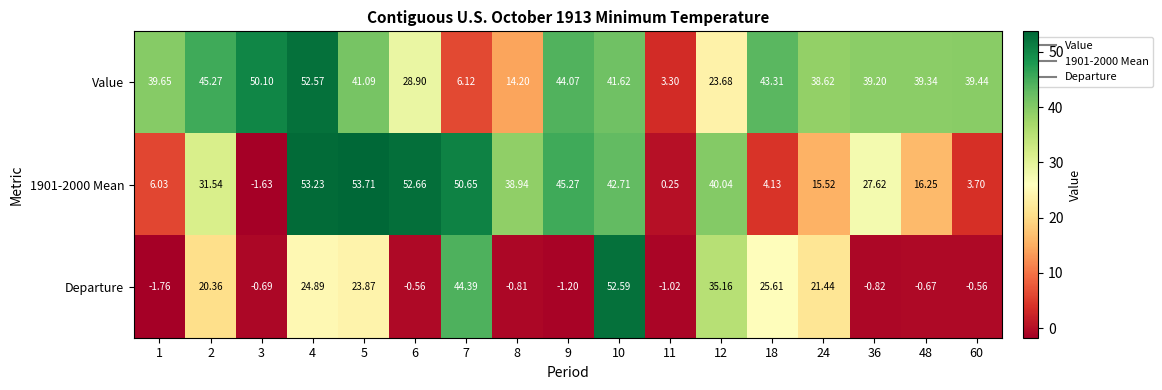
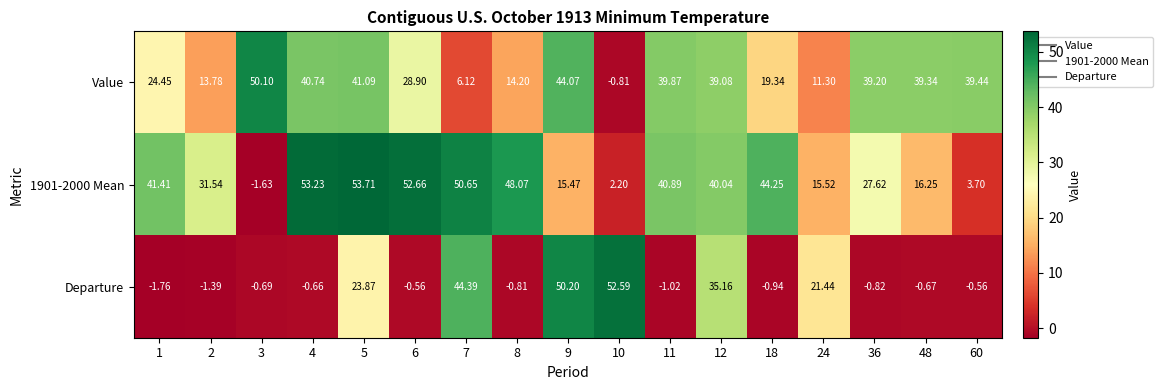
  {
    "Value": {
-     "1": 39.65,
-     "2": 45.27,
+     "1": 24.45,
+     "2": 13.78,
      "3": 50.10,
-     "4": 52.57,
+     "4": 40.74,
      "5": 41.09,
      "6": 28.90,
      "7": 6.12,
      "8": 14.20,
      "9": 44.07,
-     "10": 41.62,
-     "11": 3.30,
-     "12": 23.68,
-     "18": 43.31,
-     "24": 38.62,
+     "10": -0.81,
+     "11": 39.87,
+     "12": 39.08,
+     "18": 19.34,
+     "24": 11.30,
      "36": 39.20,
      "48": 39.34,
      "60": 39.44
    },
    "1901-2000 Mean": {
-     "1": 6.03,
+     "1": 41.41,
      "2": 31.54,
      "3": -1.63,
      "4": 53.23,
      "5": 53.71,
      "6": 52.66,
      "7": 50.65,
-     "8": 38.94,
-     "9": 45.27,
-     "10": 42.71,
-     "11": 0.25,
+     "8": 48.07,
+     "9": 15.47,
+     "10": 2.20,
+     "11": 40.89,
      "12": 40.04,
-     "18": 4.13,
+     "18": 44.25,
      "24": 15.52,
      "36": 27.62,
      "48": 16.25,
      "60": 3.70
    },
    "Departure": {
      "1": -1.76,
-     "2": 20.36,
+     "2": -1.39,
      "3": -0.69,
-     "4": 24.89,
+     "4": -0.66,
      "5": 23.87,
      "6": -0.56,
      "7": 44.39,
      "8": -0.81,
-     "9": -1.20,
+     "9": 50.20,
      "10": 52.59,
      "11": -1.02,
      "12": 35.16,
-     "18": 25.61,
+     "18": -0.94,
      "24": 21.44,
      "36": -0.82,
      "48": -0.67,
      "60": -0.56
    }
  }
